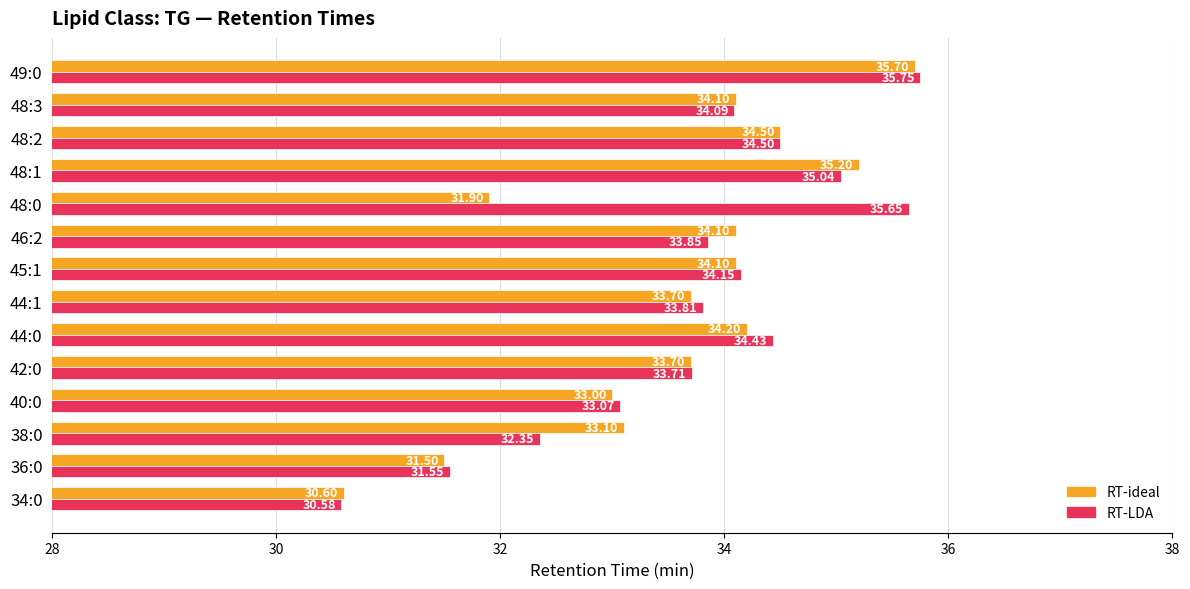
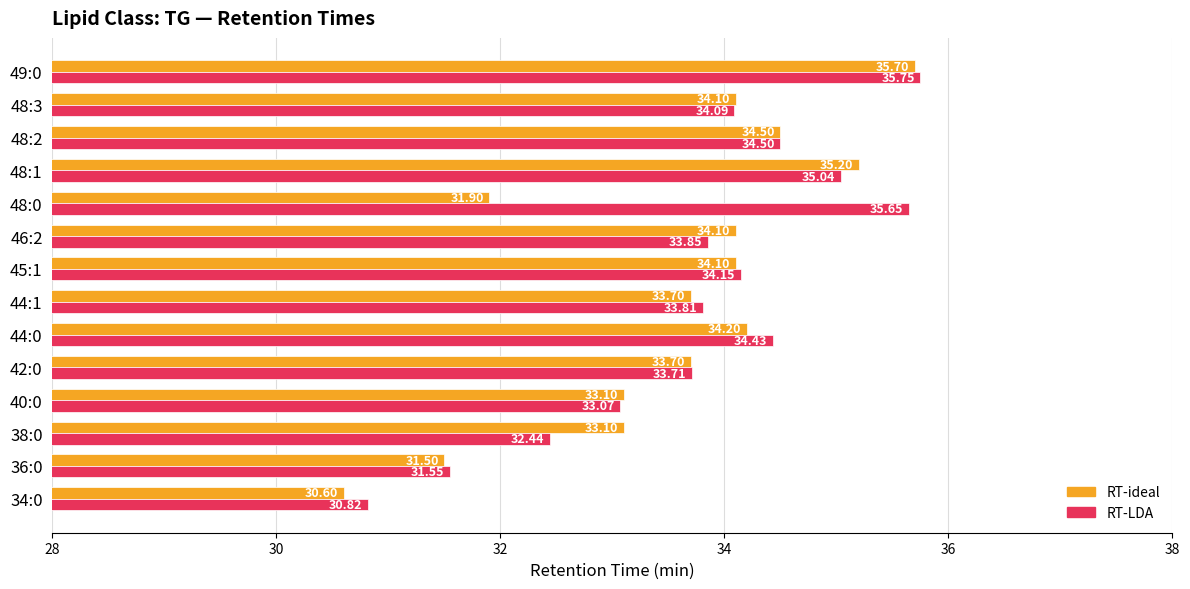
  {
    "RT-ideal": {
      "49:0": 35.70,
      "48:3": 34.10,
      "48:2": 34.50,
      "48:1": 35.20,
      "48:0": 31.90,
      "46:2": 34.10,
      "45:1": 34.10,
      "44:1": 33.70,
      "44:0": 34.20,
      "42:0": 33.70,
-     "40:0": 33.00,
+     "40:0": 33.10,
      "38:0": 33.10,
      "36:0": 31.50,
      "34:0": 30.60
    },
    "RT-LDA": {
      "49:0": 35.75,
      "48:3": 34.09,
      "48:2": 34.50,
      "48:1": 35.04,
      "48:0": 35.65,
      "46:2": 33.85,
      "45:1": 34.15,
      "44:1": 33.81,
      "44:0": 34.43,
      "42:0": 33.71,
      "40:0": 33.07,
-     "38:0": 32.35,
+     "38:0": 32.44,
      "36:0": 31.55,
-     "34:0": 30.58
+     "34:0": 30.82
    }
  }
